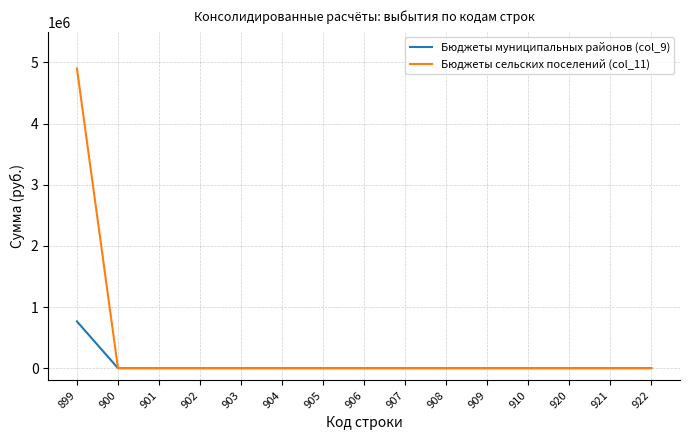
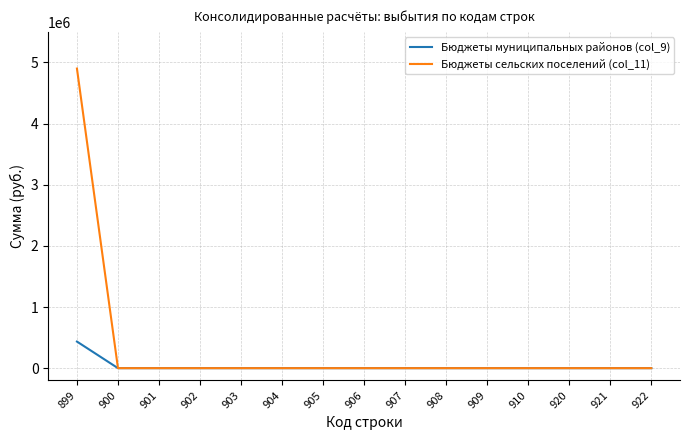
  {
    "Бюджеты муниципальных районов (col_9)": {
-     "899": 800000
+     "899": 400000
    },
    "Бюджеты сельских поселений (col_11)": {
      "899": 4900000
    }
  }
